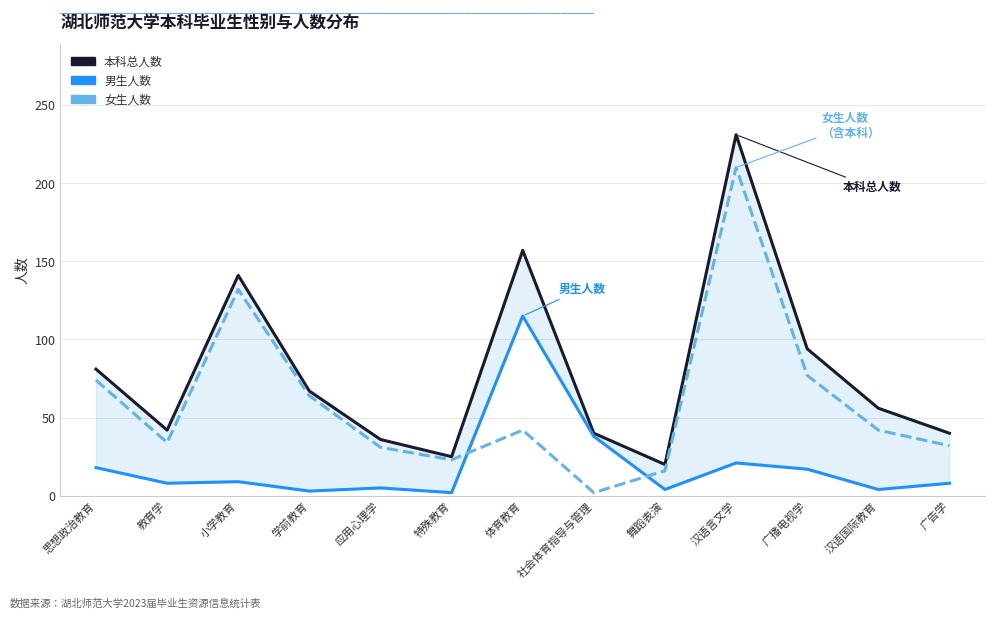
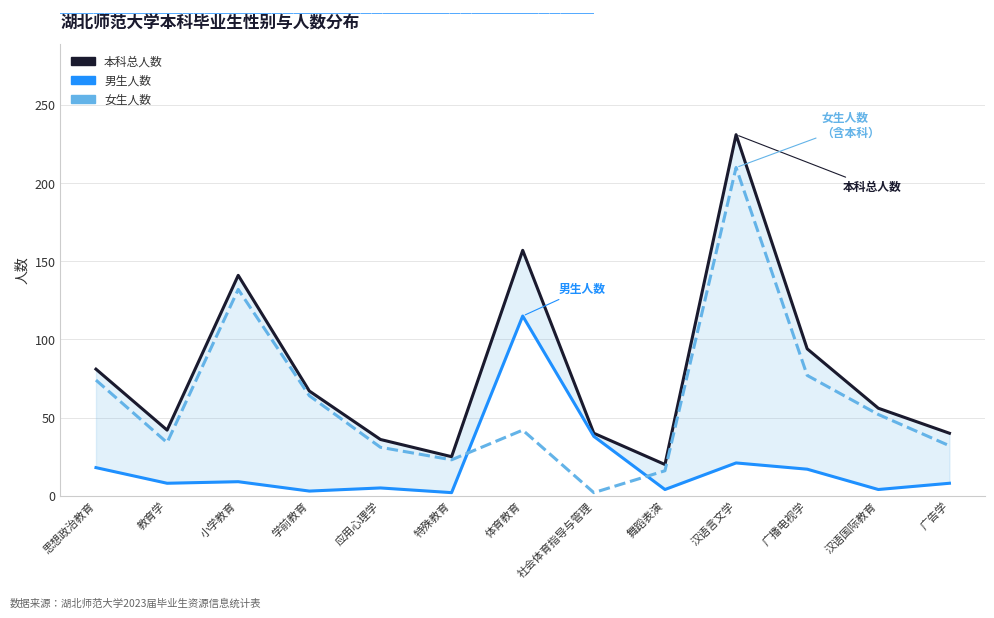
  {
    "本科总人数": {
      "思想政治教育": 81,
      "教育学": 42,
      "小学教育": 141,
      "学前教育": 67,
      "应用心理学": 36,
      "特殊教育": 25,
      "体育教育": 157,
      "社会体育指导与管理": 40,
      "舞蹈表演": 20,
      "汉语言文学": 231,
      "广播电视学": 94,
      "汉语国际教育": 56,
      "广告学": 40
    },
    "男生人数": {
      "思想政治教育": 18,
      "教育学": 8,
      "小学教育": 9,
      "学前教育": 3,
      "应用心理学": 5,
      "特殊教育": 2,
      "体育教育": 115,
      "社会体育指导与管理": 38,
      "舞蹈表演": 4,
      "汉语言文学": 21,
      "广播电视学": 17,
      "汉语国际教育": 4,
      "广告学": 8
    },
    "女生人数": {
      "思想政治教育": 74,
      "教育学": 34,
      "小学教育": 132,
      "学前教育": 64,
      "应用心理学": 31,
      "特殊教育": 23,
      "体育教育": 42,
      "社会体育指导与管理": 2,
      "舞蹈表演": 16,
      "汉语言文学": 210,
      "广播电视学": 77,
-     "汉语国际教育": 42,
+     "汉语国际教育": 52,
      "广告学": 32
    }
  }
